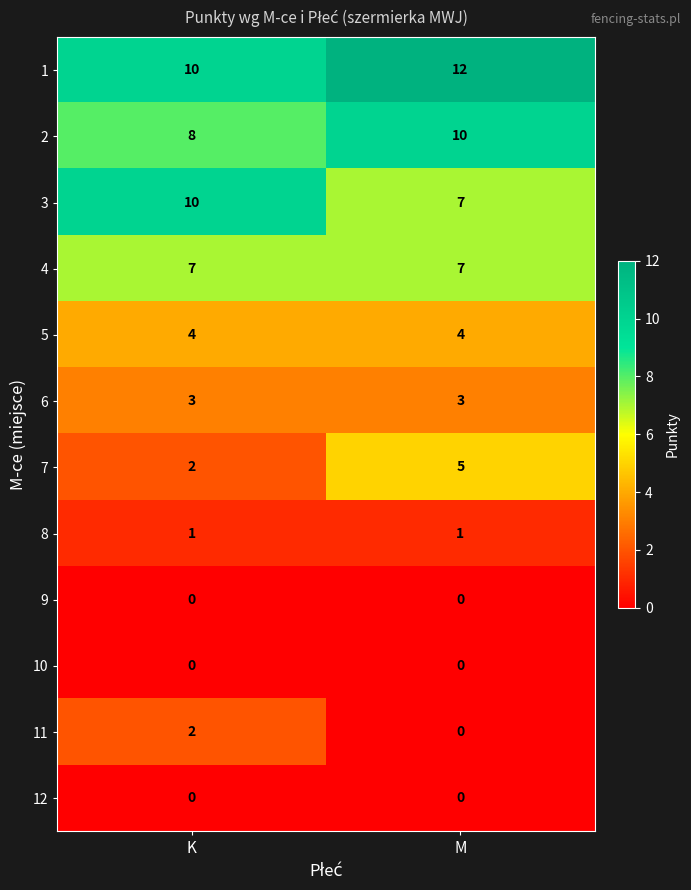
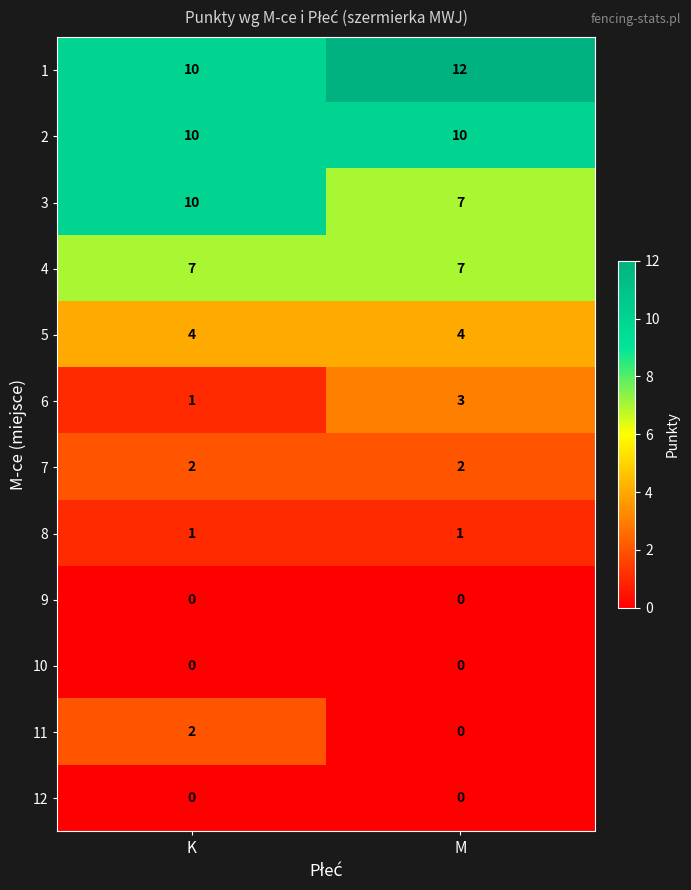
  {
    "1": {
      "K": 10,
      "M": 12
    },
    "2": {
-     "K": 8,
+     "K": 10,
      "M": 10
    },
    "3": {
      "K": 10,
      "M": 7
    },
    "4": {
      "K": 7,
      "M": 7
    },
    "5": {
      "K": 4,
      "M": 4
    },
    "6": {
-     "K": 3,
+     "K": 1,
      "M": 3
    },
    "7": {
      "K": 2,
-     "M": 5
+     "M": 2
    },
    "8": {
      "K": 1,
      "M": 1
    },
    "9": {
      "K": 0,
      "M": 0
    },
    "10": {
      "K": 0,
      "M": 0
    },
    "11": {
      "K": 2,
      "M": 0
    },
    "12": {
      "K": 0,
      "M": 0
    }
  }
